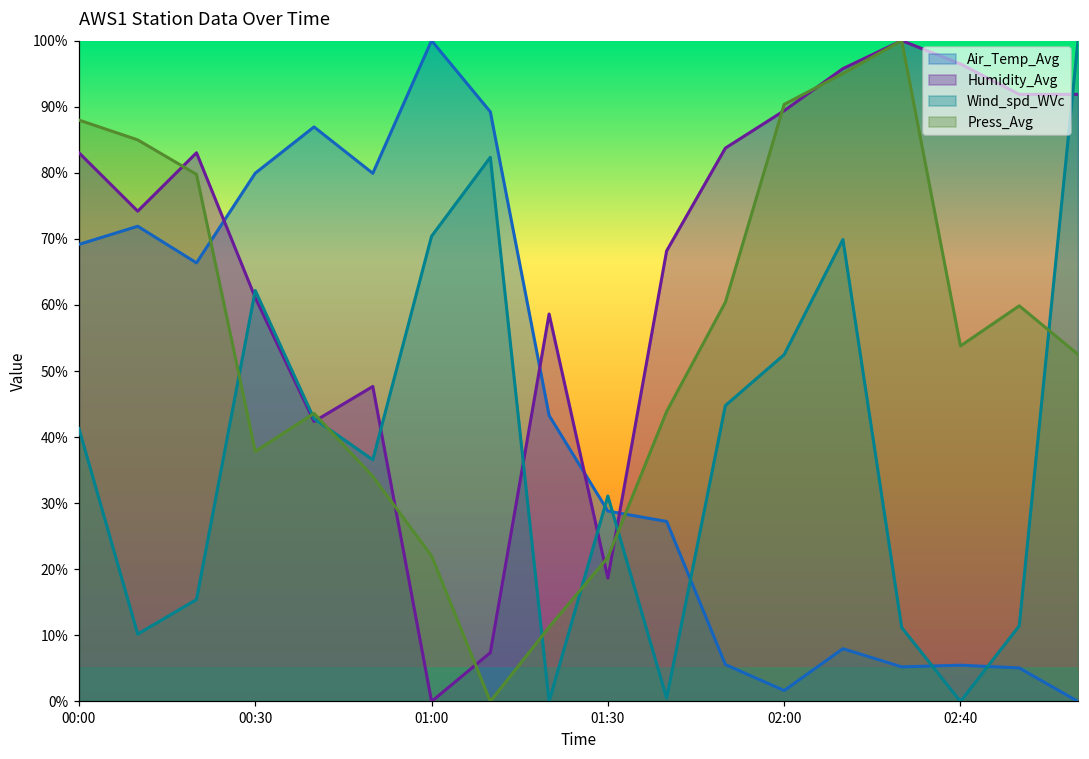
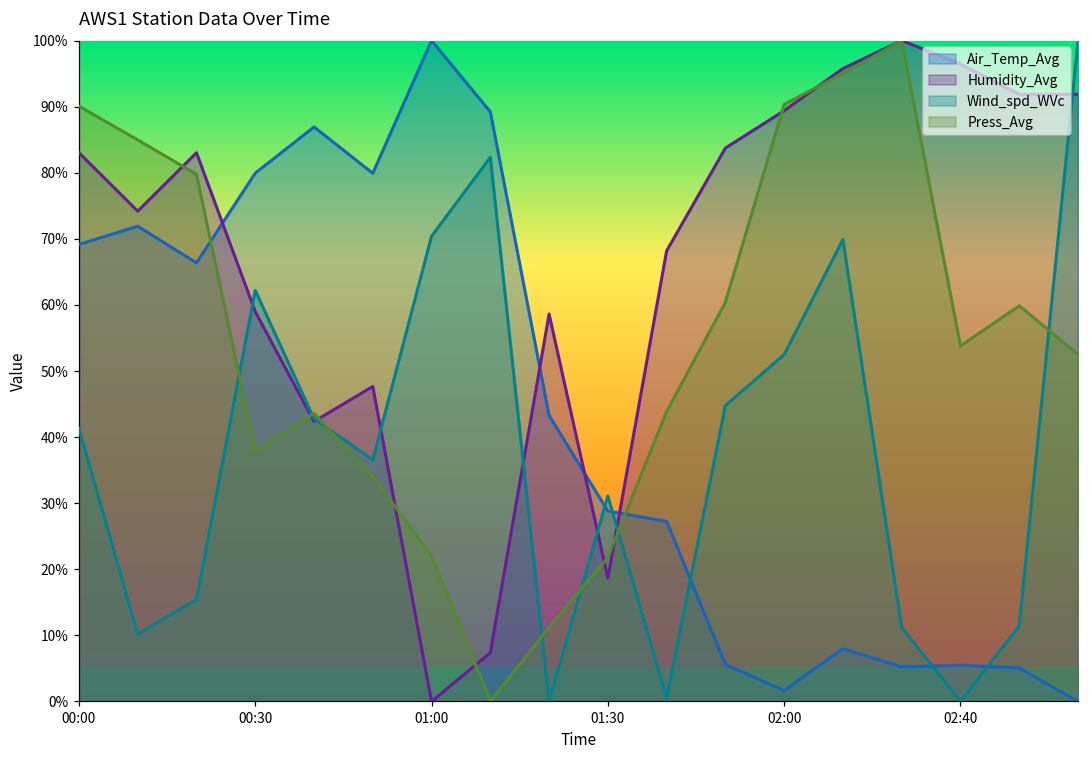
  {
    "Humidity_Avg": {
      "00:00": "83%",
-     "00:30": "61%",
+     "00:30": "59%",
      "01:30": "19%",
      "02:00": "89%"
    },
    "Press_Avg": {
-     "00:00": "88%",
+     "00:00": "90%",
      "00:30": "38%",
      "01:00": "22%",
      "01:30": "22%",
      "02:00": "90%",
      "02:40": "54%"
    }
  }
